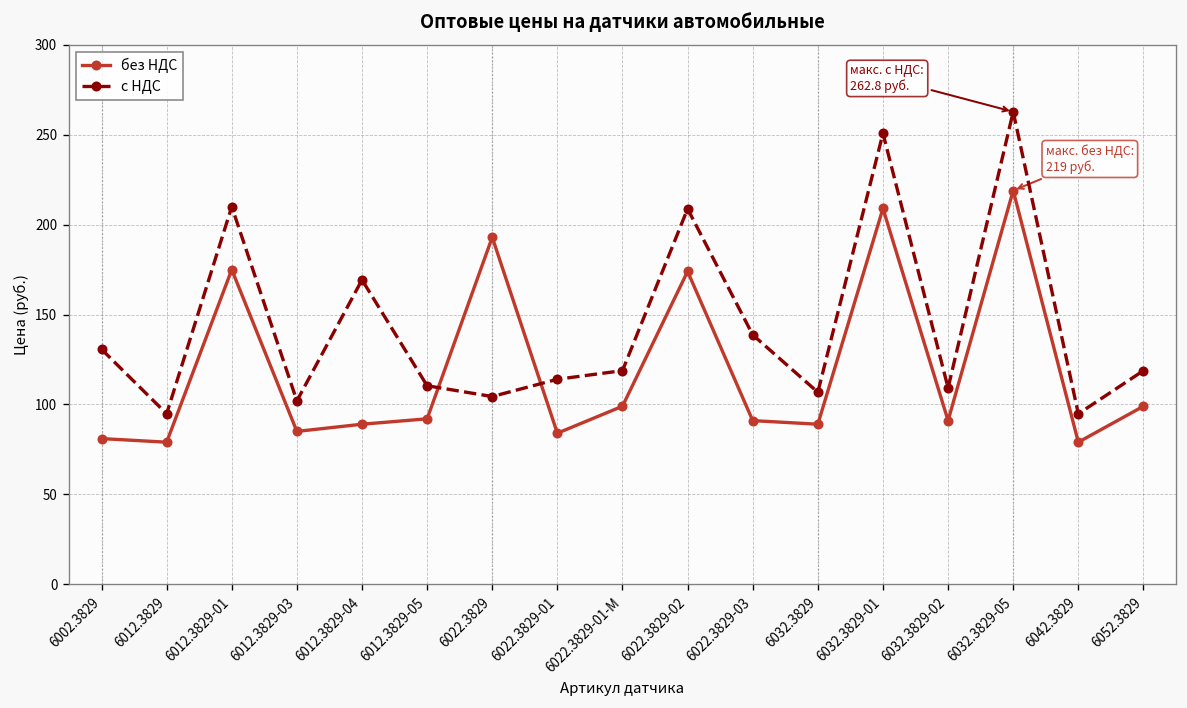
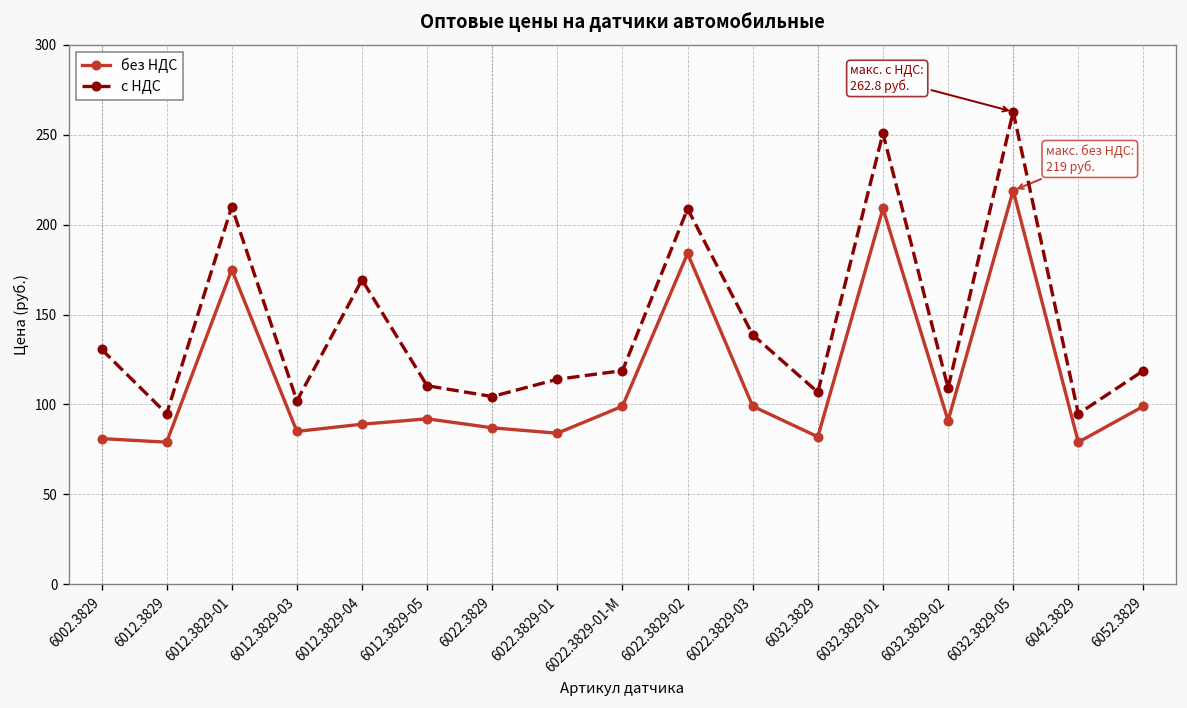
  {
    "без НДС": {
      "6002.3829": 81,
      "6012.3829": 79,
      "6012.3829-01": 175,
      "6012.3829-03": 85,
      "6012.3829-04": 89,
      "6012.3829-05": 92,
-     "6022.3829": 193,
+     "6022.3829": 87,
      "6022.3829-01": 84,
      "6022.3829-01-М": 99,
-     "6022.3829-02": 174,
-     "6022.3829-03": 91,
-     "6032.3829": 89,
+     "6022.3829-02": 184,
+     "6022.3829-03": 99,
+     "6032.3829": 82,
      "6032.3829-01": 209,
      "6032.3829-02": 91,
      "6042.3829": 79,
      "6052.3829": 99
    },
    "с НДС": {
      "6002.3829": 131,
      "6012.3829": 95,
      "6012.3829-01": 210,
      "6012.3829-03": 102,
      "6012.3829-04": 169,
      "6012.3829-05": 110,
      "6022.3829": 104,
      "6022.3829-01": 114,
      "6022.3829-01-М": 119,
      "6022.3829-02": 209,
      "6022.3829-03": 139,
      "6032.3829": 107,
      "6032.3829-01": 251,
      "6032.3829-02": 109,
      "6042.3829": 95,
      "6052.3829": 119
    }
  }
